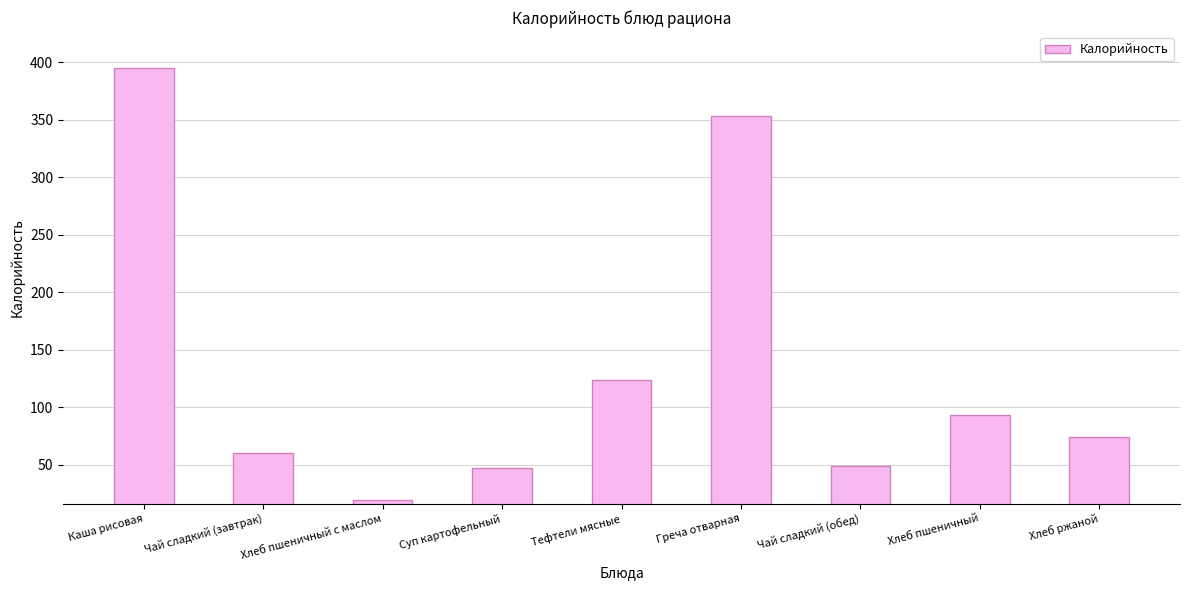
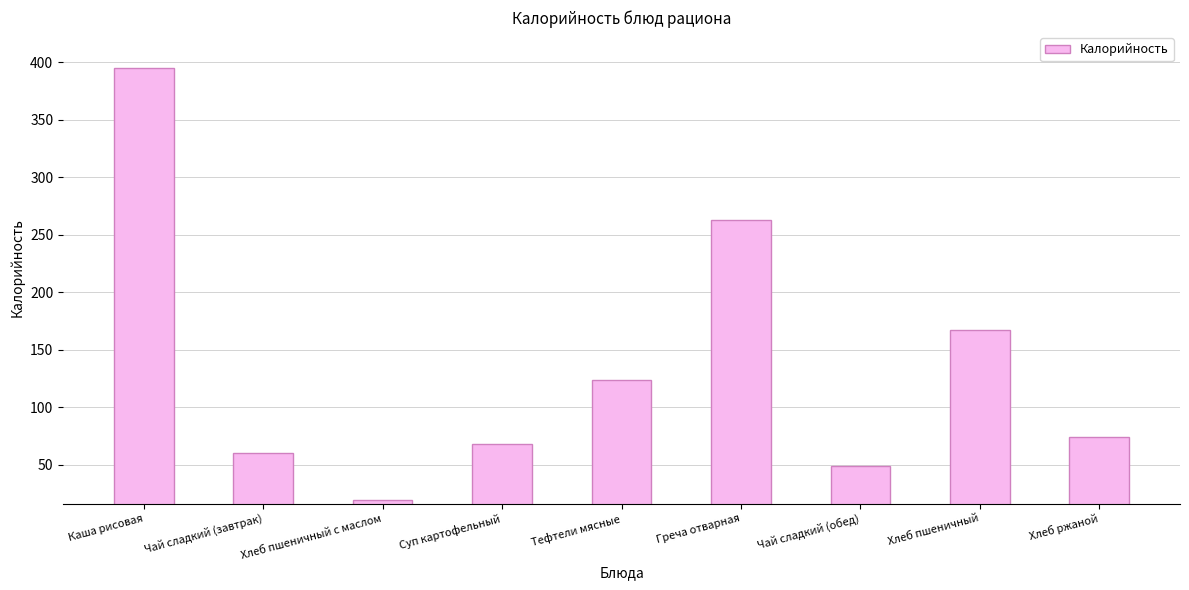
  {
    "Каша рисовая": 395,
    "Чай сладкий (завтрак)": 60,
    "Хлеб пшеничный с маслом": 19,
-   "Суп картофельный": 47,
+   "Суп картофельный": 69,
    "Тефтели мясные": 124,
-   "Греча отварная": 353,
+   "Греча отварная": 263,
    "Чай сладкий (обед)": 50,
-   "Хлеб пшеничный": 94,
+   "Хлеб пшеничный": 167,
    "Хлеб ржаной": 75
  }
